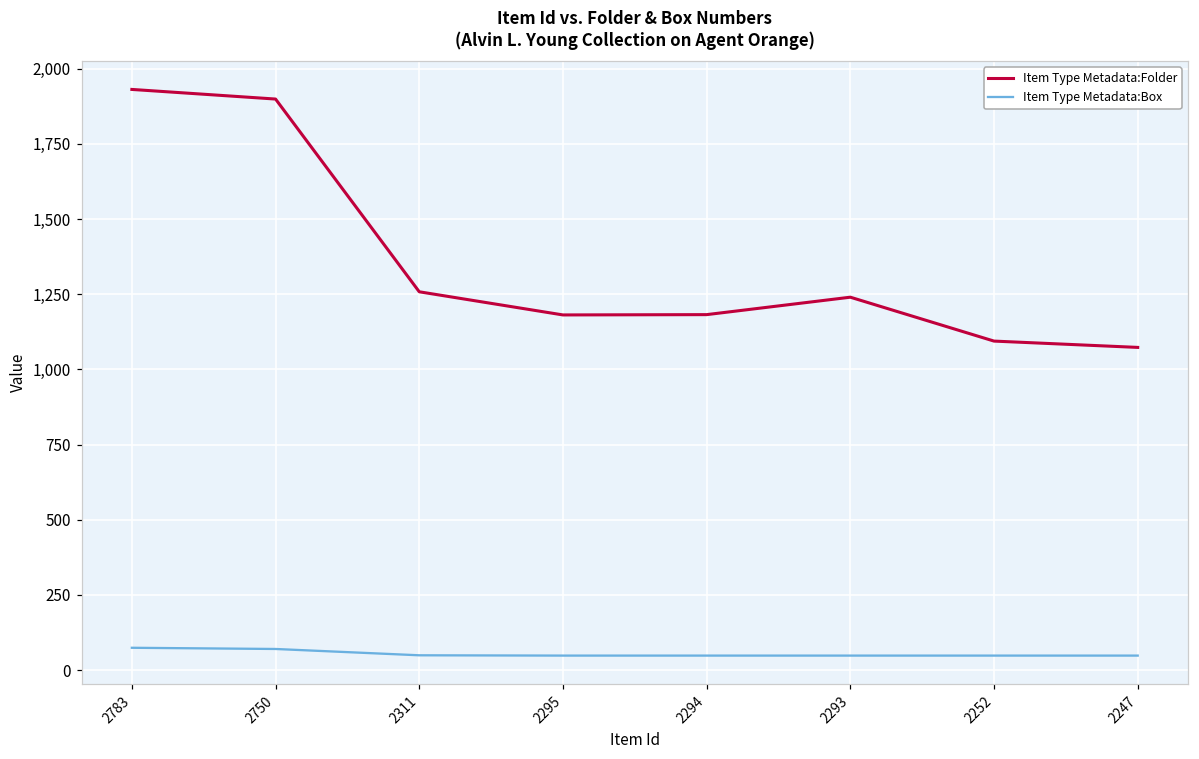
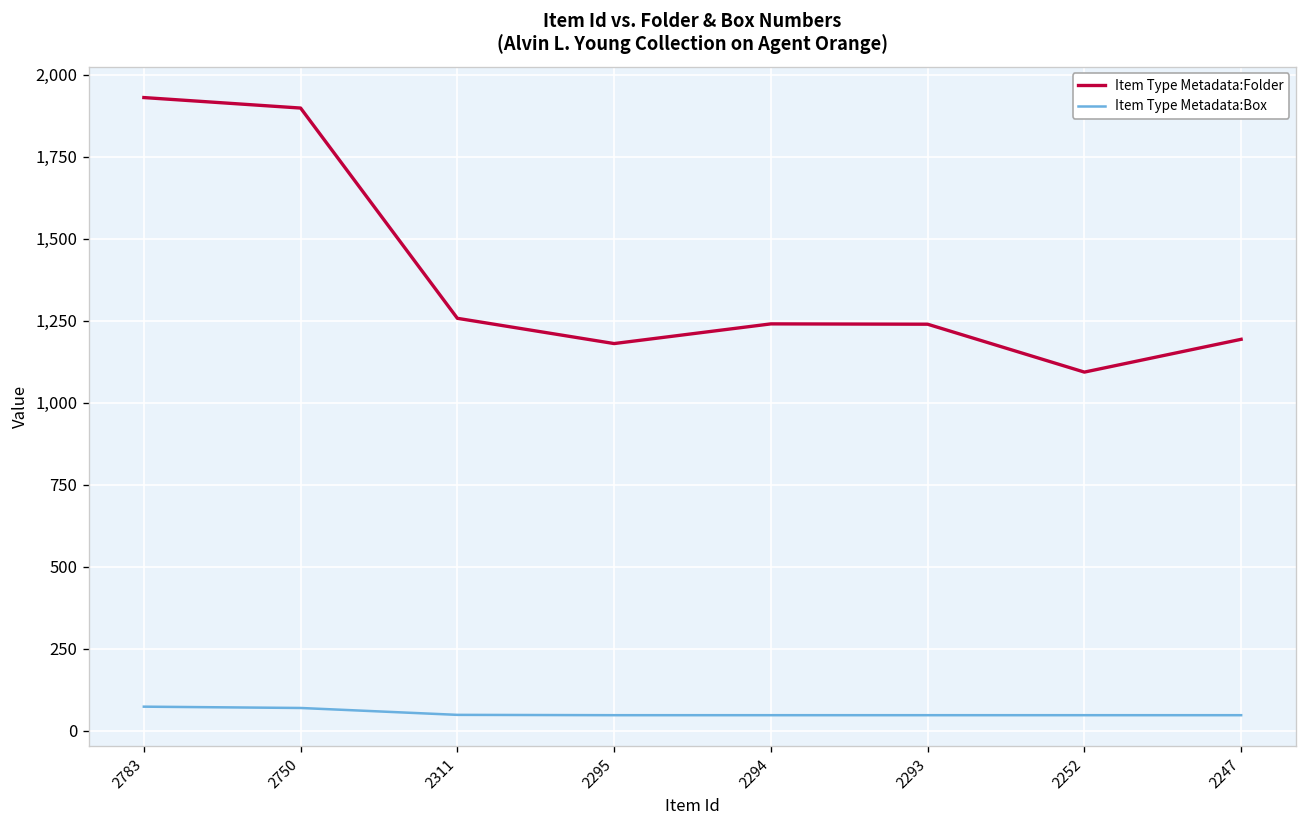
  {
    "Item Type Metadata:Folder": {
      "2783": "1,930",
      "2750": "1,900",
      "2311": "1,260",
      "2295": "1,180",
-     "2294": "1,180",
+     "2294": "1,240",
      "2293": "1,240",
      "2252": "1,090",
-     "2247": "1,070"
+     "2247": "1,190"
    },
    "Item Type Metadata:Box": {
      "2783": "70",
      "2750": "70",
      "2311": "50",
      "2295": "50",
      "2294": "50",
      "2293": "50",
      "2252": "50",
      "2247": "50"
    }
  }
